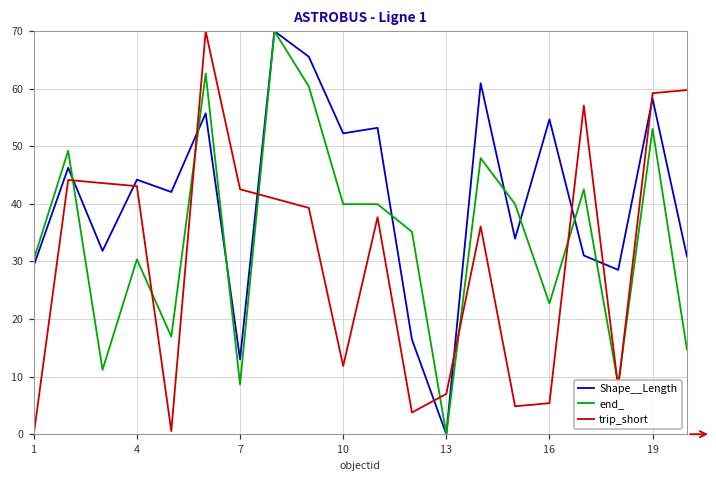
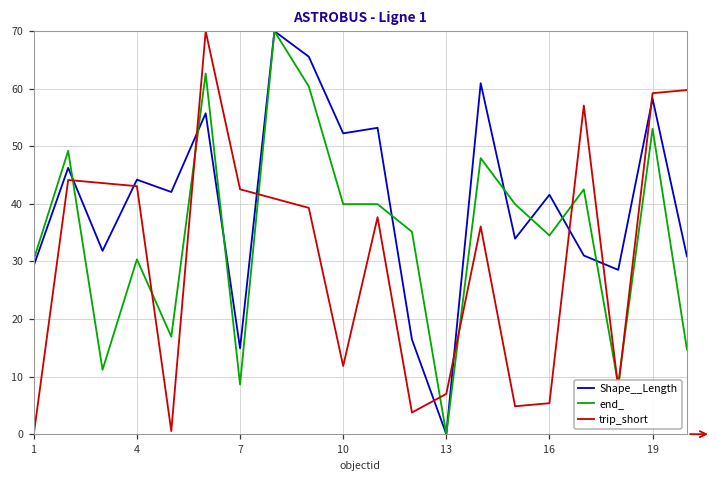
  {
    "Shape__Length": {
      "1": 29,
      "4": 44,
-     "7": 13,
+     "7": 15,
      "10": 52,
-     "16": 55,
+     "16": 42,
      "19": 58
    },
    "end_": {
      "1": 30,
      "4": 30,
      "7": 9,
      "10": 40,
-     "16": 23,
+     "16": 35,
      "19": 53
    },
    "trip_short": {
      "1": 0,
      "4": 43,
      "7": 43,
      "10": 12,
      "13": 7,
      "16": 5,
      "19": 59
    }
  }
